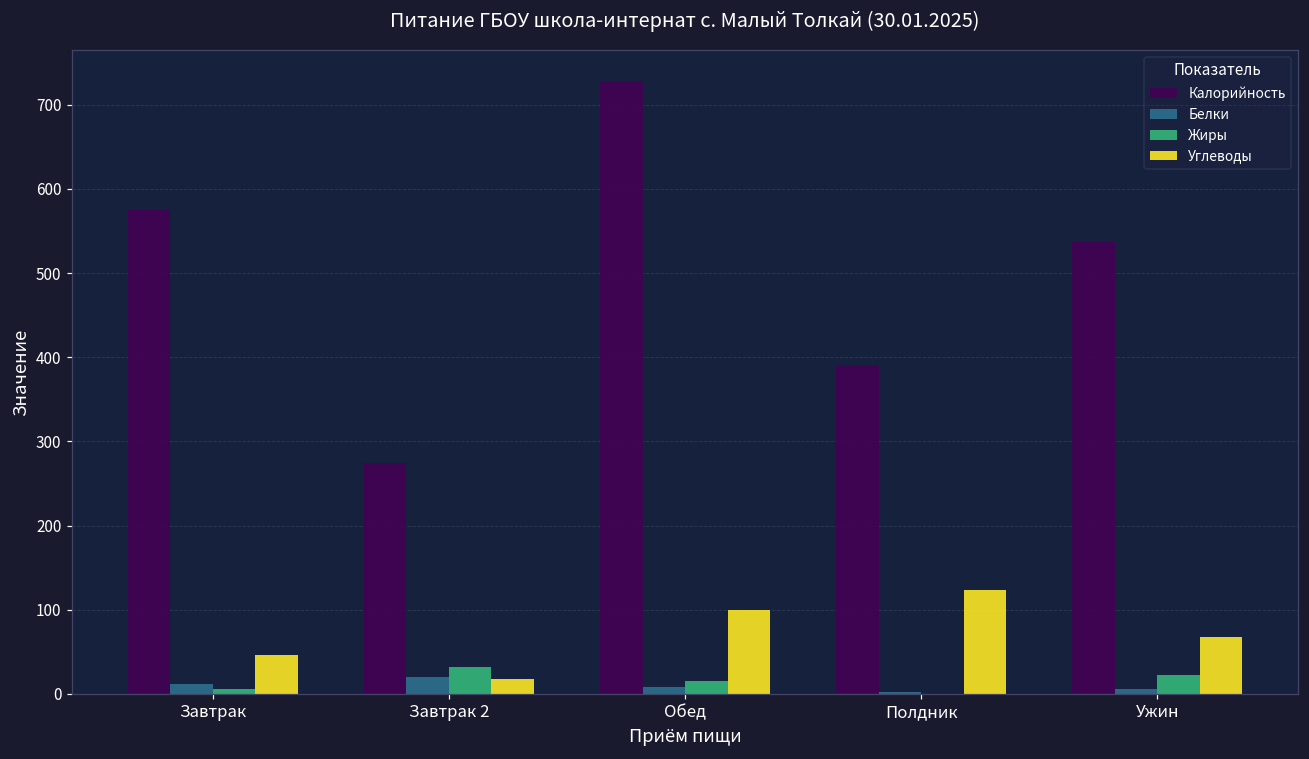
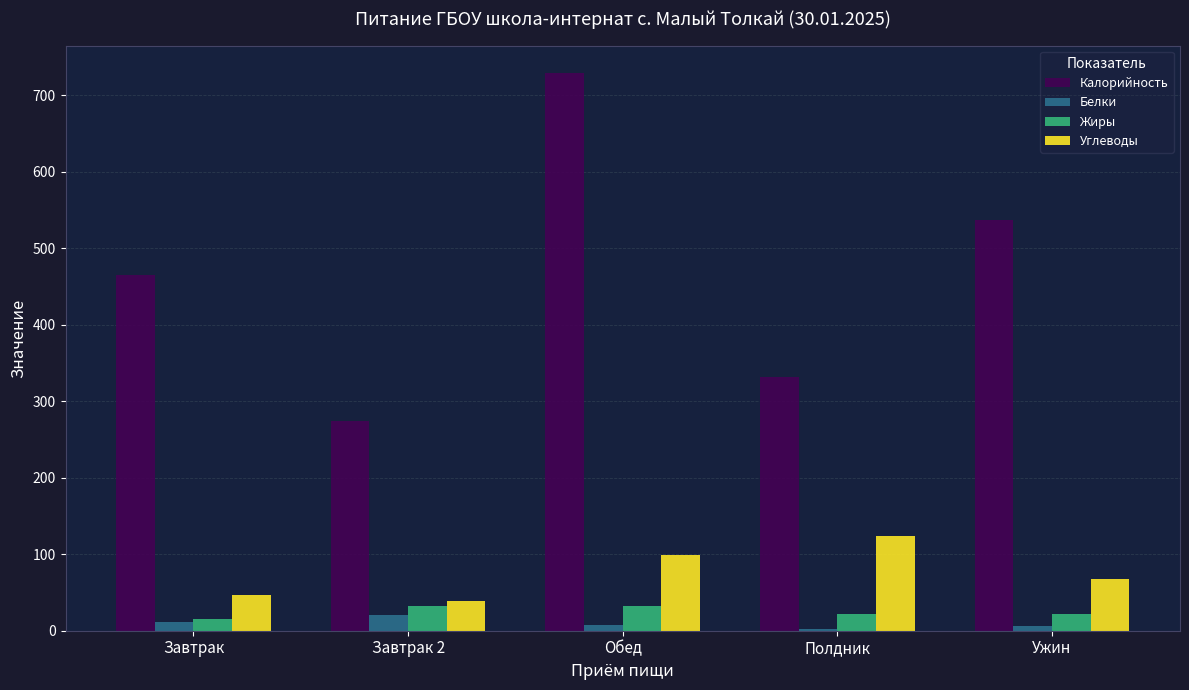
  {
    "Калорийность": {
-     "Завтрак": 580,
+     "Завтрак": 470,
      "Завтрак 2": 270,
      "Обед": 730,
-     "Полдник": 390,
+     "Полдник": 330,
      "Ужин": 540
    },
    "Белки": {
      "Завтрак": 10,
      "Завтрак 2": 20,
      "Обед": 10,
      "Ужин": 10
    },
    "Жиры": {
-     "Завтрак": 10,
+     "Завтрак": 20,
      "Завтрак 2": 30,
-     "Обед": 20,
-     "Полдник": 0,
+     "Обед": 30,
+     "Полдник": 20,
      "Ужин": 20
    },
    "Углеводы": {
      "Завтрак": 50,
-     "Завтрак 2": 20,
+     "Завтрак 2": 40,
      "Обед": 100,
      "Полдник": 120,
      "Ужин": 70
    }
  }
